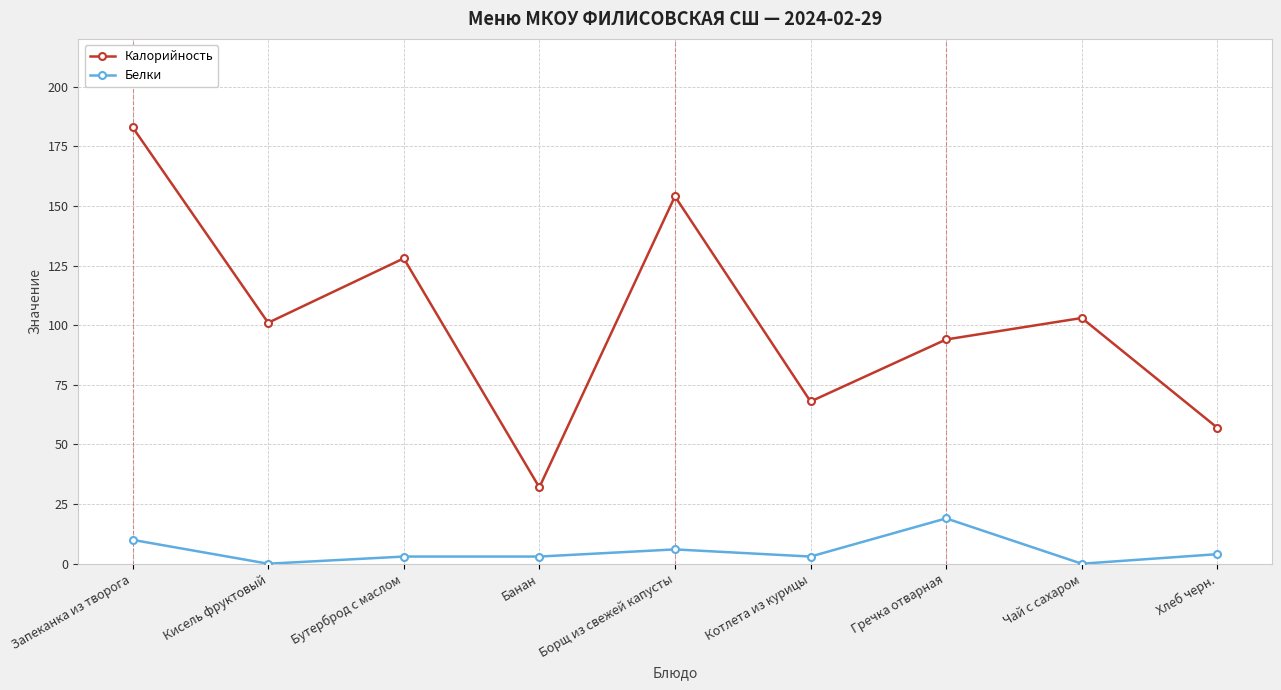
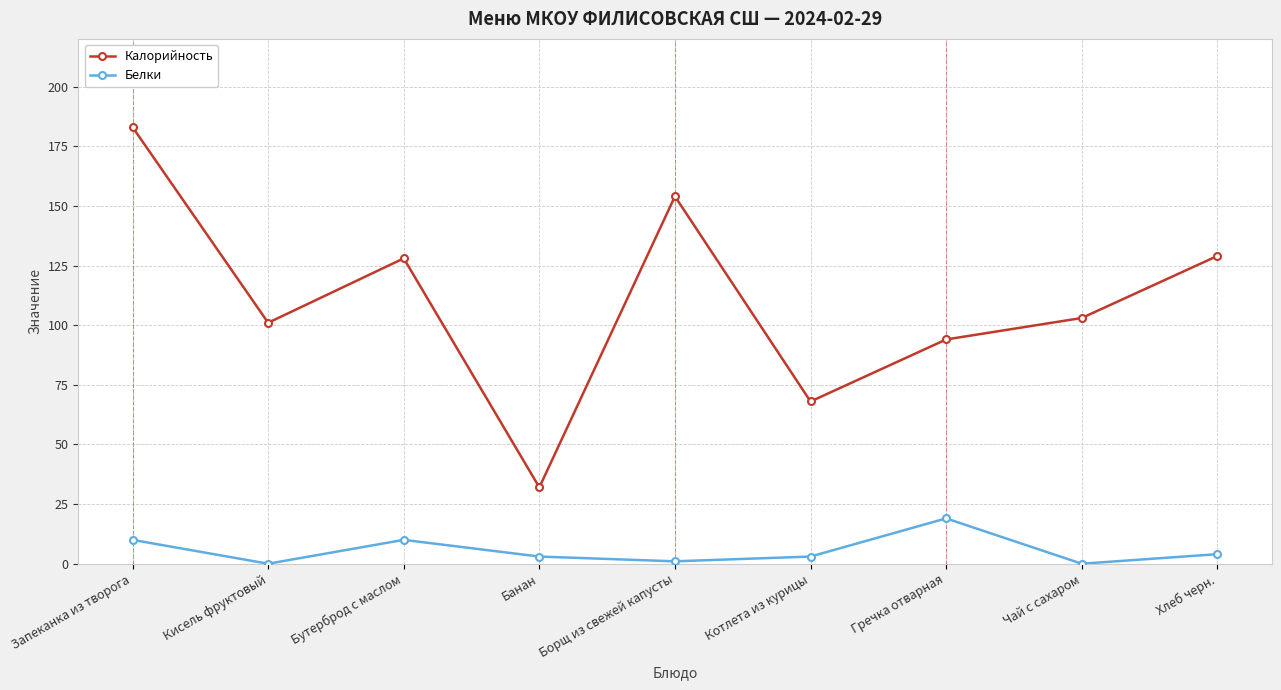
  {
    "Калорийность": {
      "Запеканка из творога": 183,
      "Кисель фруктовый": 101,
      "Бутерброд с маслом": 128,
      "Банан": 32,
      "Борщ из свежей капусты": 154,
      "Котлета из курицы": 68,
      "Гречка отварная": 94,
      "Чай с сахаром": 103,
-     "Хлеб черн.": 57
+     "Хлеб черн.": 129
    },
    "Белки": {
      "Запеканка из творога": 10,
      "Кисель фруктовый": 0,
-     "Бутерброд с маслом": 3,
+     "Бутерброд с маслом": 10,
      "Банан": 3,
-     "Борщ из свежей капусты": 6,
+     "Борщ из свежей капусты": 1,
      "Котлета из курицы": 3,
      "Гречка отварная": 19,
      "Чай с сахаром": 0,
      "Хлеб черн.": 4
    }
  }
